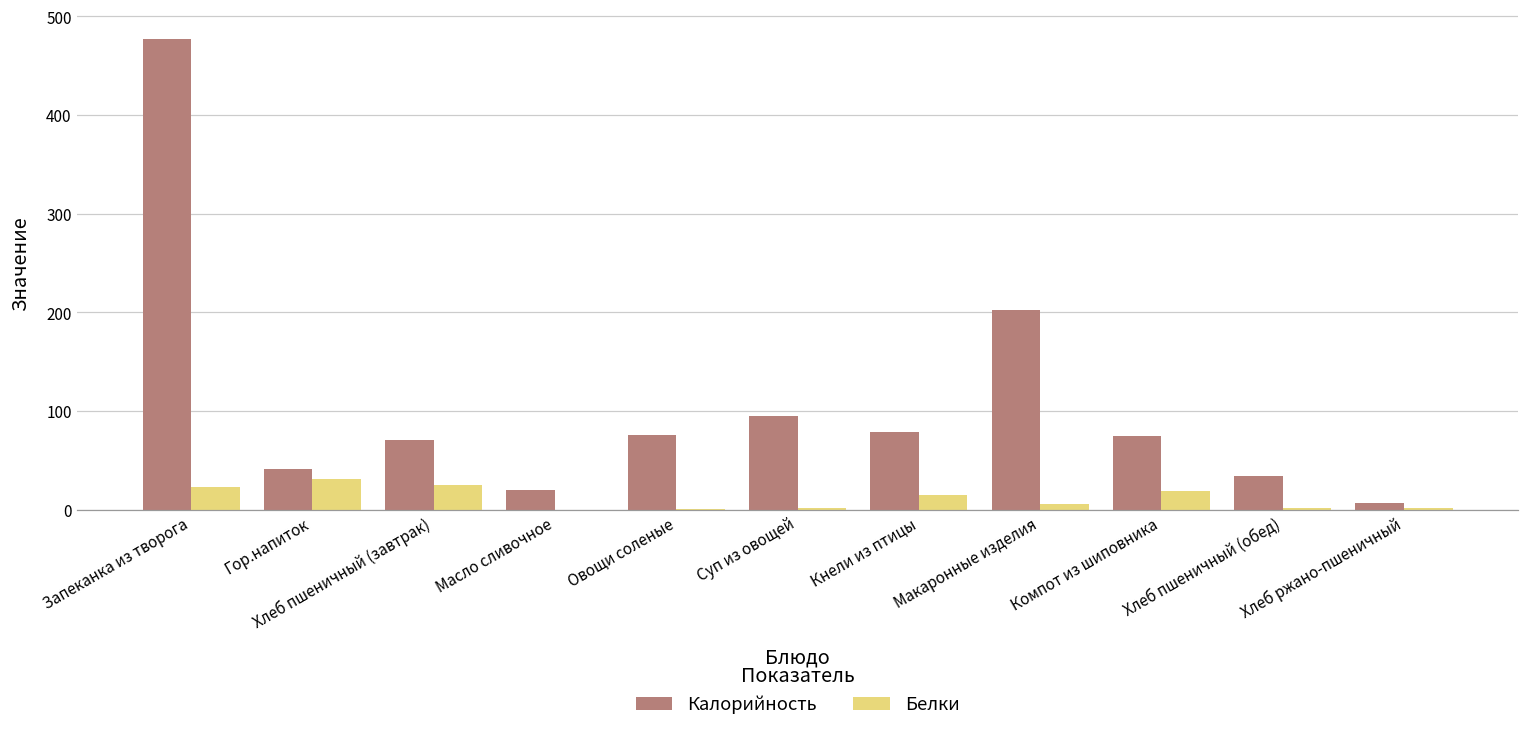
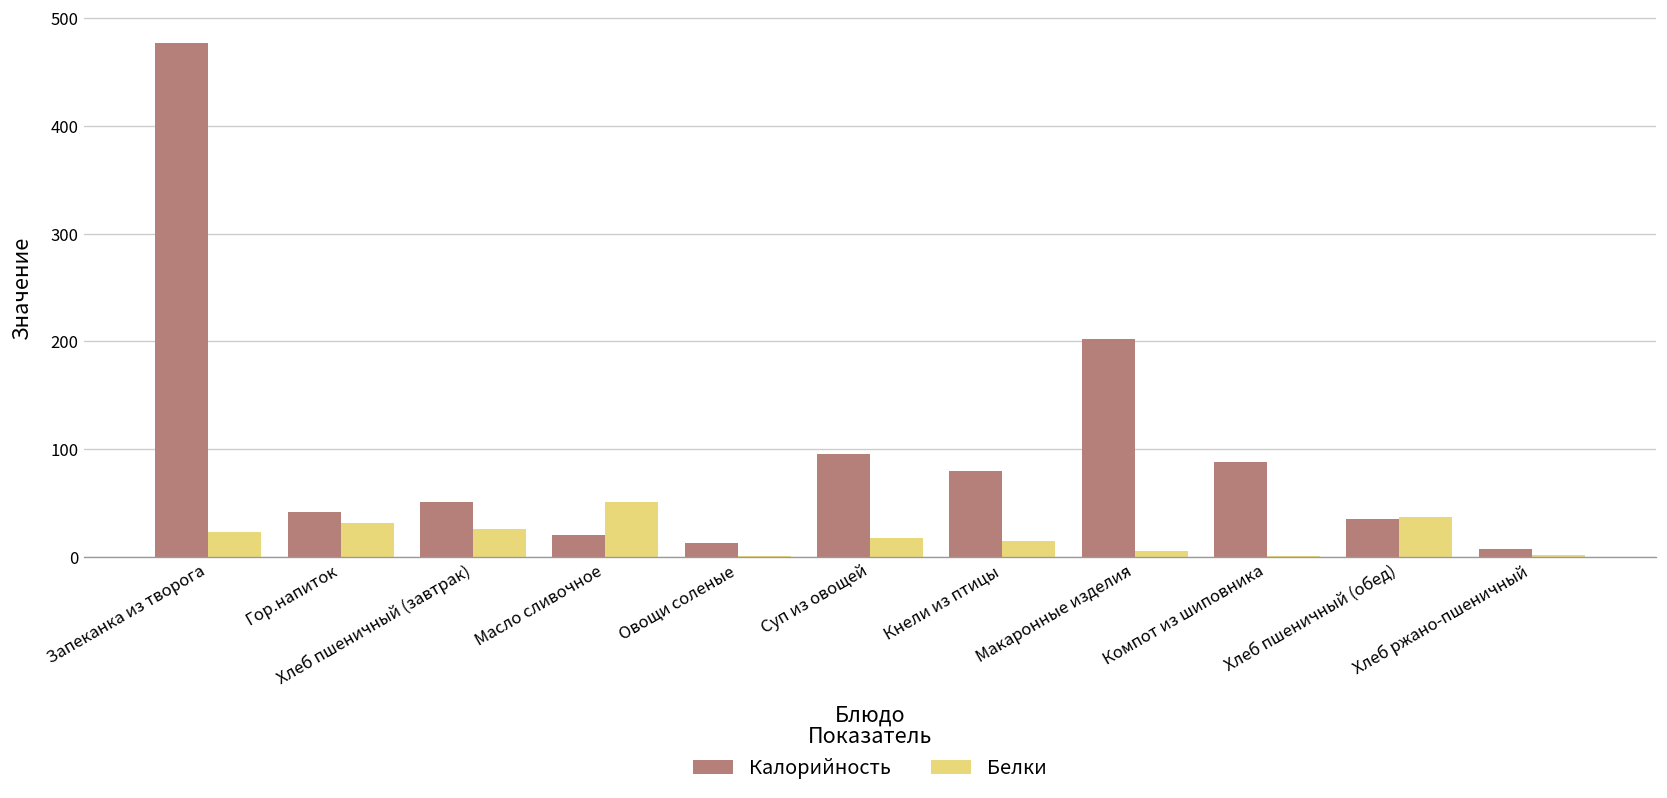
  {
    "Калорийность": {
      "Запеканка из творога": 480,
      "Гор.напиток": 40,
-     "Хлеб пшеничный (завтрак)": 70,
+     "Хлеб пшеничный (завтрак)": 50,
      "Масло сливочное": 20,
-     "Овощи соленые": 80,
+     "Овощи соленые": 10,
      "Суп из овощей": 100,
      "Кнели из птицы": 80,
      "Макаронные изделия": 200,
-     "Компот из шиповника": 70,
+     "Компот из шиповника": 90,
      "Хлеб пшеничный (обед)": 30,
      "Хлеб ржано-пшеничный": 10
    },
    "Белки": {
      "Запеканка из творога": 20,
      "Гор.напиток": 30,
      "Хлеб пшеничный (завтрак)": 30,
-     "Масло сливочное": 0,
-     "Суп из овощей": 0,
+     "Масло сливочное": 50,
+     "Суп из овощей": 20,
      "Кнели из птицы": 20,
      "Макаронные изделия": 10,
-     "Компот из шиповника": 20,
-     "Хлеб пшеничный (обед)": 0
+     "Компот из шиповника": 0,
+     "Хлеб пшеничный (обед)": 40
    }
  }
